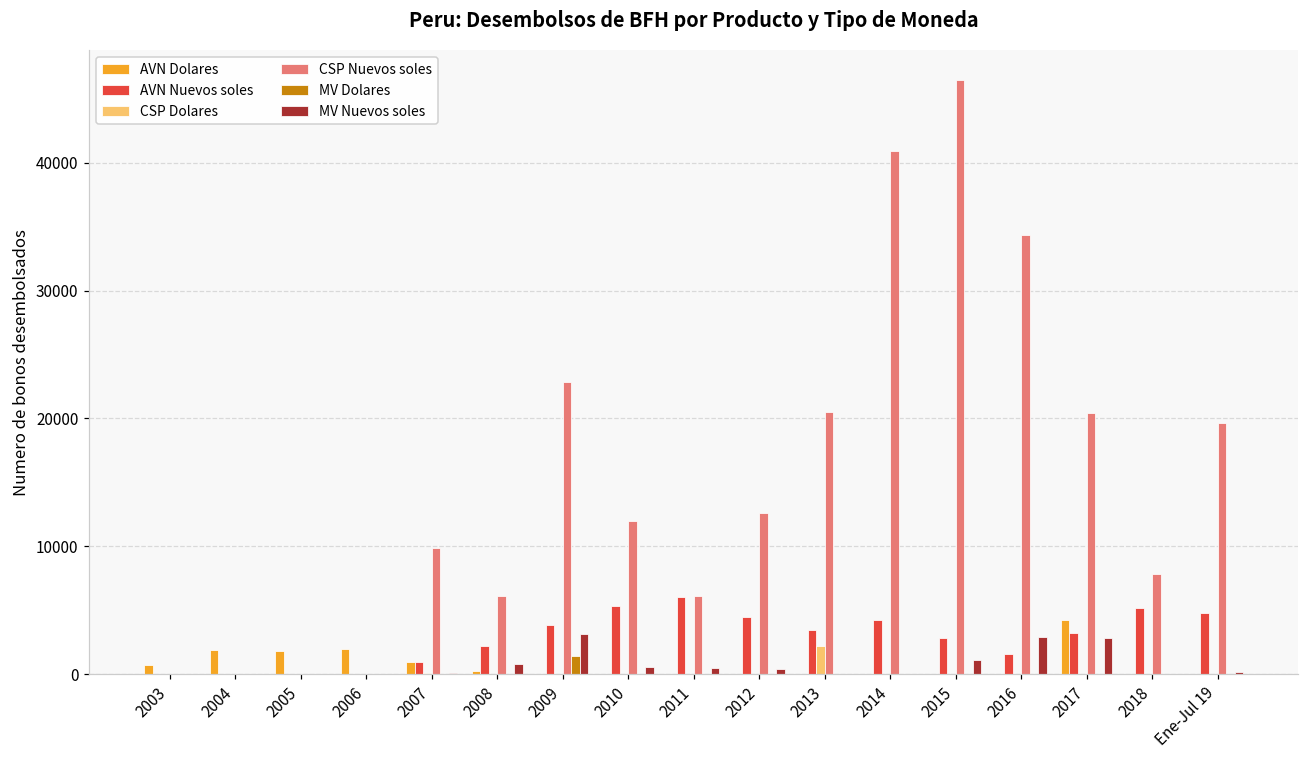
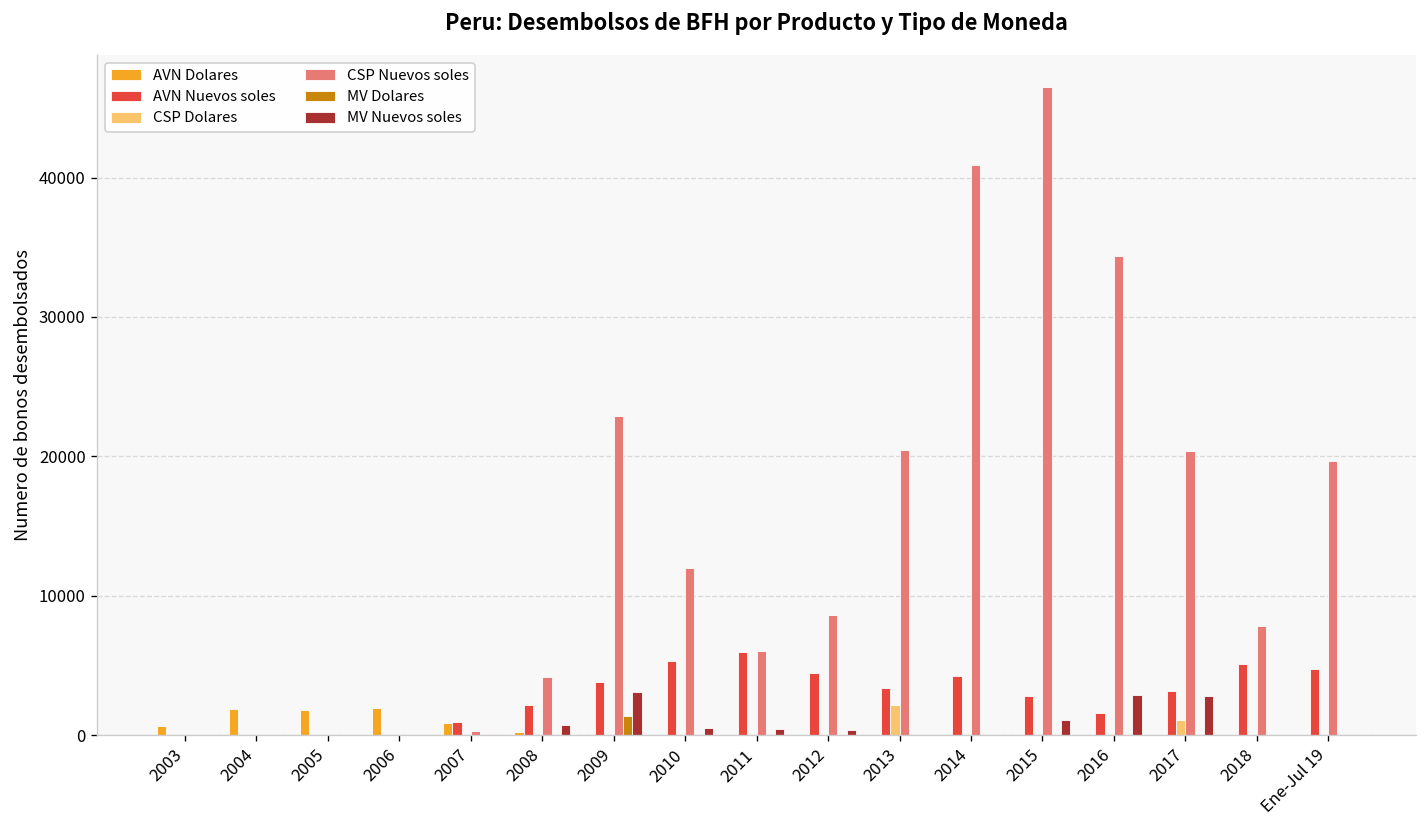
  {
    "AVN Dolares": {
      "2003": 700,
      "2004": 1900,
      "2005": 1800,
      "2006": 2000,
      "2007": 900,
      "2008": 200,
      "2011": 0,
      "2012": 0,
      "2013": 0,
      "2014": 0,
      "2015": 0,
      "2016": 0,
-     "2017": 4200,
+     "2017": 0,
      "2018": 0,
      "Ene-Jul 19": 0
    },
    "AVN Nuevos soles": {
      "2003": 0,
      "2004": 0,
      "2005": 0,
      "2006": 0,
      "2007": 1000,
      "2008": 2200,
      "2009": 3800,
      "2010": 5300,
      "2011": 6000,
      "2012": 4500,
      "2013": 3400,
      "2014": 4300,
      "2015": 2800,
      "2016": 1600,
      "2017": 3200,
      "2018": 5100,
      "Ene-Jul 19": 4800
    },
    "CSP Dolares": {
      "2003": 0,
      "2004": 0,
      "2009": 0,
      "2010": 0,
      "2011": 0,
      "2012": 0,
      "2013": 2200,
      "2014": 0,
      "2015": 0,
      "2016": 0,
-     "2017": 0,
+     "2017": 1100,
      "2018": 0,
      "Ene-Jul 19": 0
    },
    "CSP Nuevos soles": {
      "2003": 0,
      "2004": 0,
      "2005": 0,
      "2006": 0,
-     "2007": 9900,
-     "2008": 6100,
+     "2007": 300,
+     "2008": 4200,
      "2009": 22900,
      "2010": 12000,
      "2011": 6100,
-     "2012": 12600,
+     "2012": 8700,
      "2013": 20500,
      "2014": 40900,
      "2015": 46500,
      "2016": 34300,
      "2017": 20400,
      "2018": 7800,
      "Ene-Jul 19": 19600
    },
    "MV Dolares": {
      "2003": 0,
      "2004": 0,
      "2005": 0,
      "2008": 0,
      "2009": 1400,
      "2010": 0,
      "2011": 0,
      "2012": 0,
      "2013": 0,
      "2014": 0,
      "2015": 0,
      "2016": 0,
      "2017": 0,
      "2018": 0,
      "Ene-Jul 19": 0
    },
    "MV Nuevos soles": {
      "2003": 0,
      "2004": 0,
      "2005": 0,
      "2006": 0,
      "2008": 800,
      "2009": 3100,
      "2010": 500,
      "2011": 400,
      "2012": 400,
      "2014": 0,
      "2015": 1100,
      "2016": 2900,
      "2017": 2800
    }
  }
